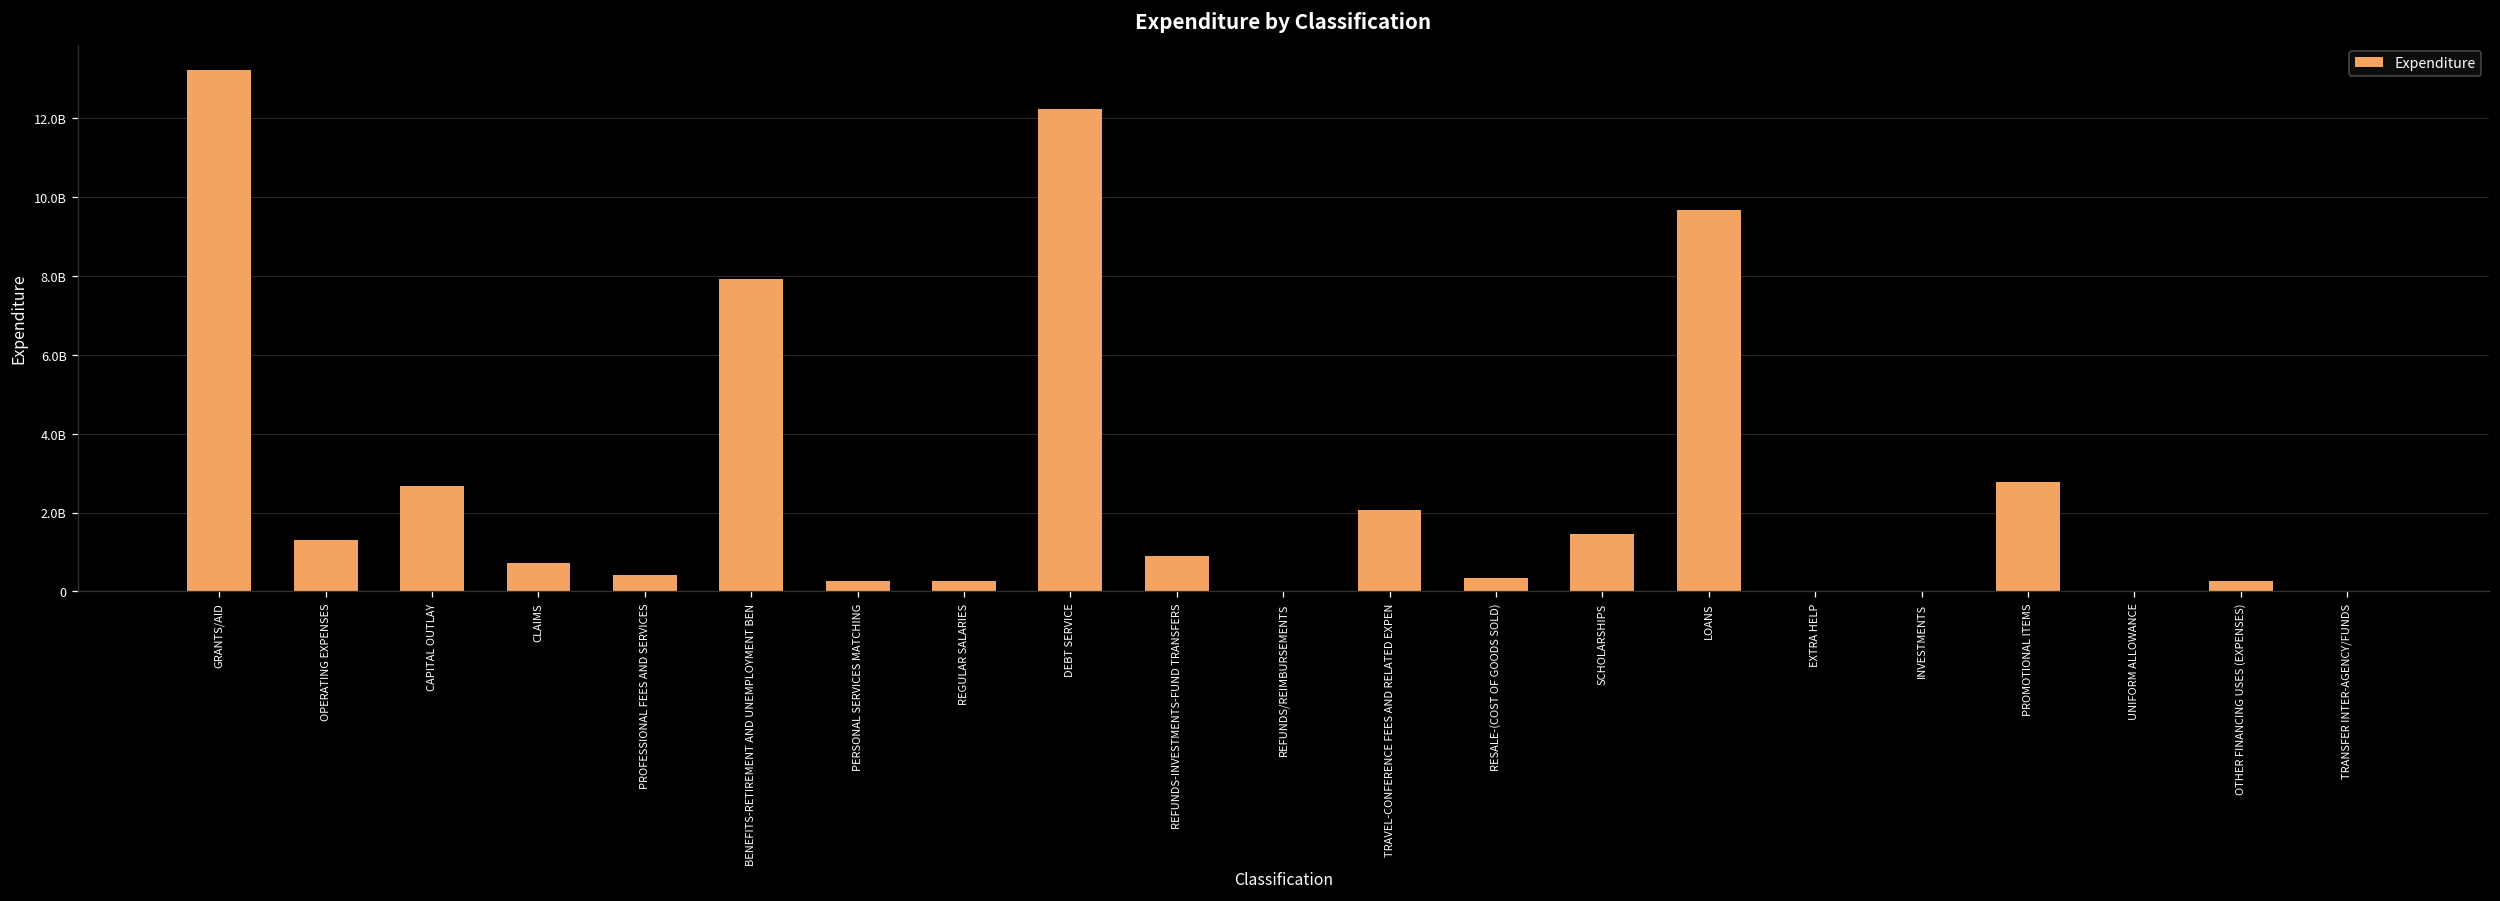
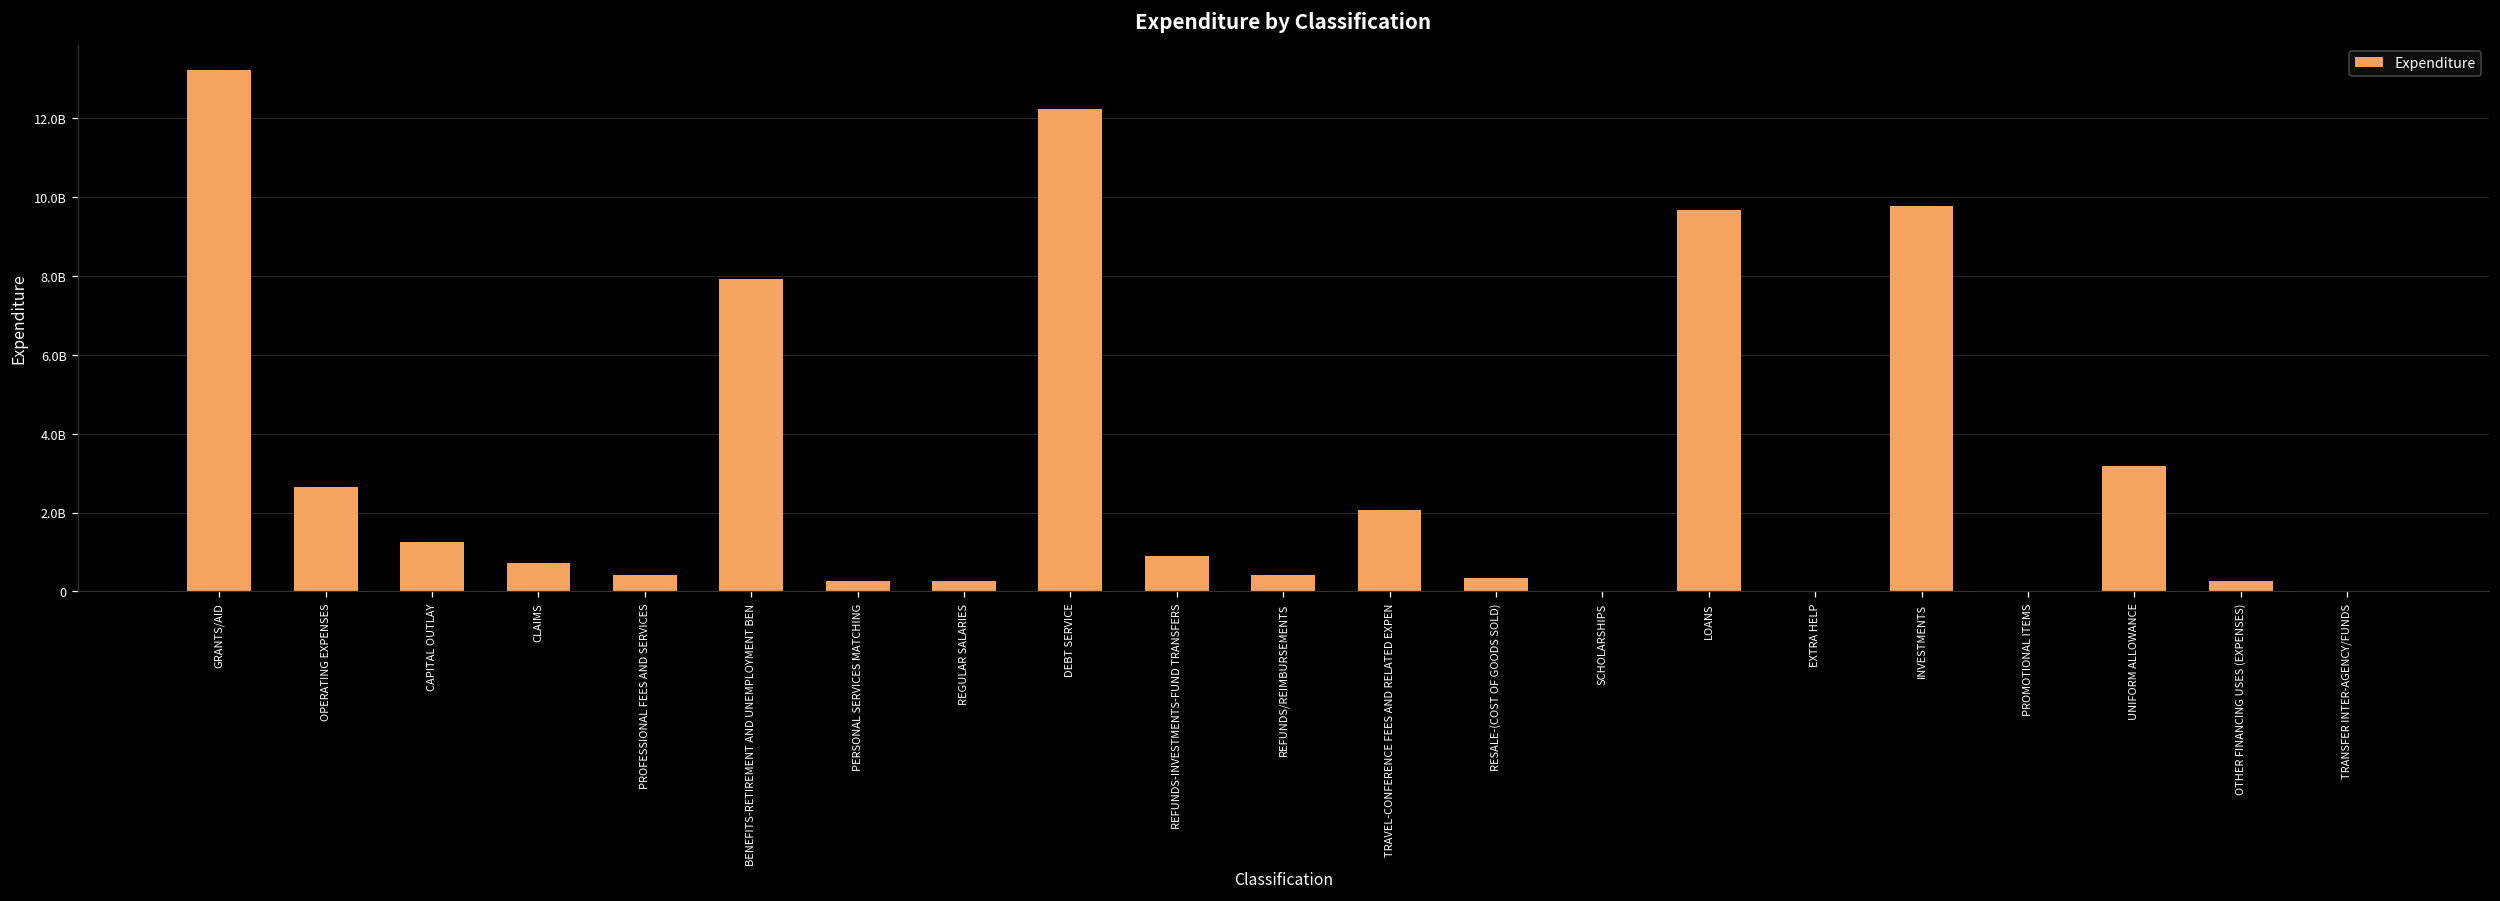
  {
    "GRANTS/AID": 13200000000,
-   "OPERATING EXPENSES": 1300000000,
-   "CAPITAL OUTLAY": 2700000000,
+   "OPERATING EXPENSES": 2700000000,
+   "CAPITAL OUTLAY": 1300000000,
    "CLAIMS": 700000000,
    "PROFESSIONAL FEES AND SERVICES": 400000000,
    "BENEFITS-RETIREMENT AND UNEMPLOYMENT BEN": 7900000000,
    "PERSONAL SERVICES MATCHING": 300000000,
    "REGULAR SALARIES": 300000000,
    "DEBT SERVICE": 12200000000,
    "REFUNDS-INVESTMENTS-FUND TRANSFERS": 900000000,
-   "REFUNDS/REIMBURSEMENTS": 0,
+   "REFUNDS/REIMBURSEMENTS": 400000000,
    "TRAVEL-CONFERENCE FEES AND RELATED EXPEN": 2100000000,
    "RESALE-(COST OF GOODS SOLD)": 300000000,
-   "SCHOLARSHIPS": 1400000000,
+   "SCHOLARSHIPS": 0,
    "LOANS": 9700000000,
-   "INVESTMENTS": 0,
-   "PROMOTIONAL ITEMS": 2800000000,
-   "UNIFORM ALLOWANCE": 0,
+   "INVESTMENTS": 9800000000,
+   "PROMOTIONAL ITEMS": 0,
+   "UNIFORM ALLOWANCE": 3200000000,
    "OTHER FINANCING USES (EXPENSES)": 300000000
  }
